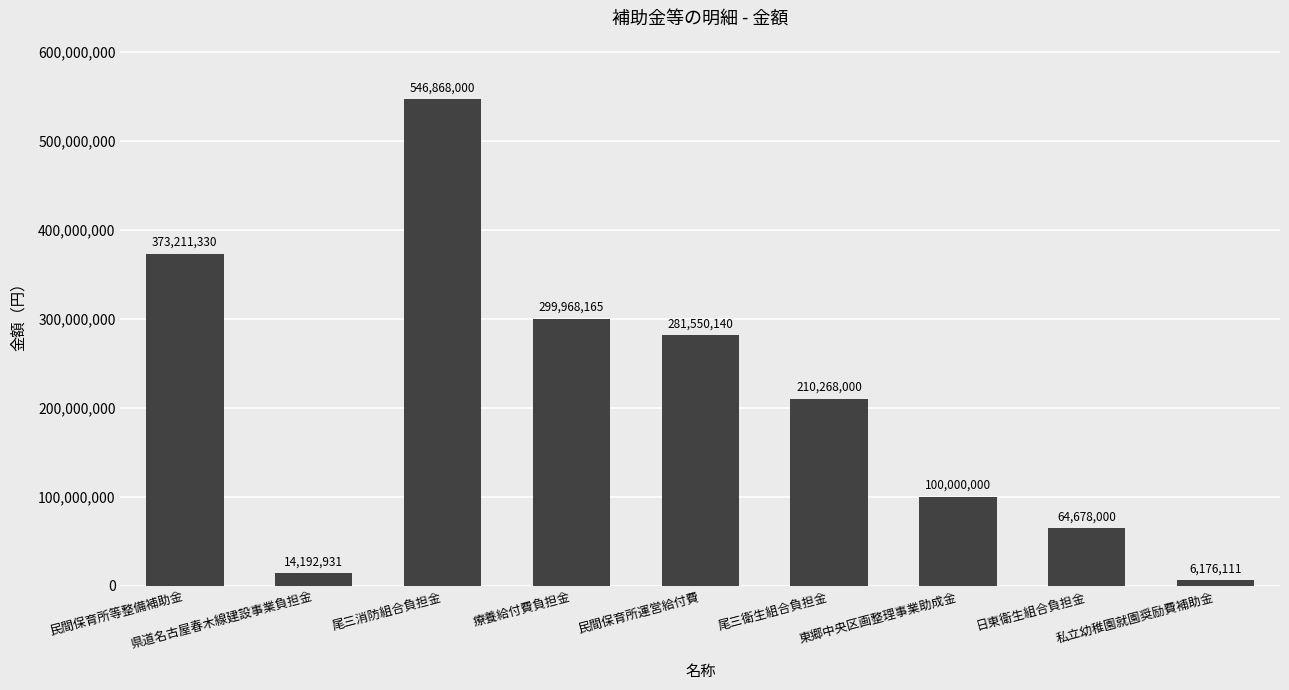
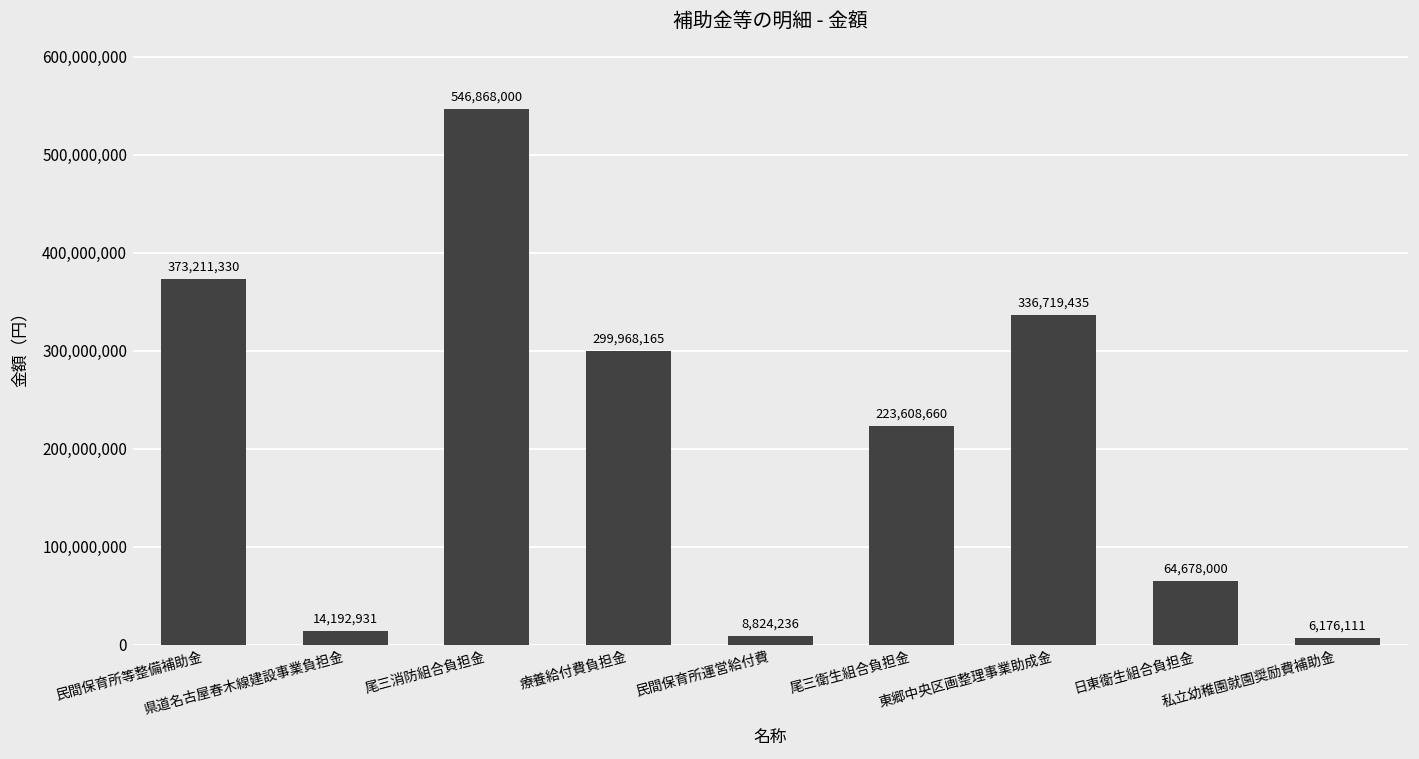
  {
    "民間保育所等整備補助金": "373,211,330",
    "県道名古屋春木線建設事業負担金": "14,192,931",
    "尾三消防組合負担金": "546,868,000",
    "療養給付費負担金": "299,968,165",
-   "民間保育所運営給付費": "281,550,140",
-   "尾三衛生組合負担金": "210,268,000",
-   "東郷中央区画整理事業助成金": "100,000,000",
+   "民間保育所運営給付費": "8,824,236",
+   "尾三衛生組合負担金": "223,608,660",
+   "東郷中央区画整理事業助成金": "336,719,435",
    "日東衛生組合負担金": "64,678,000",
    "私立幼稚園就園奨励費補助金": "6,176,111"
  }
